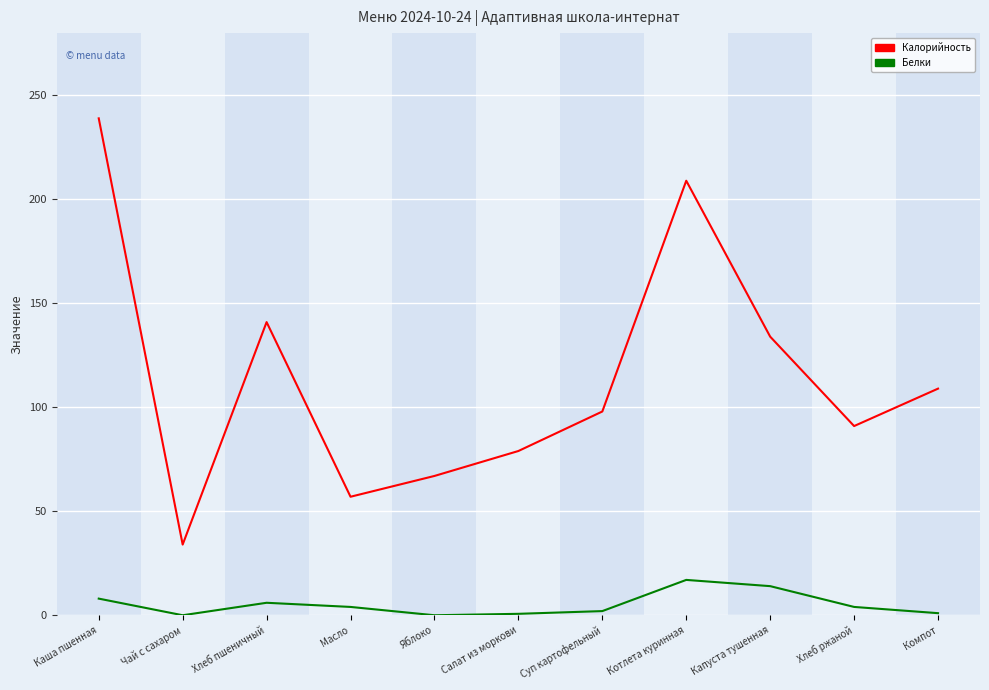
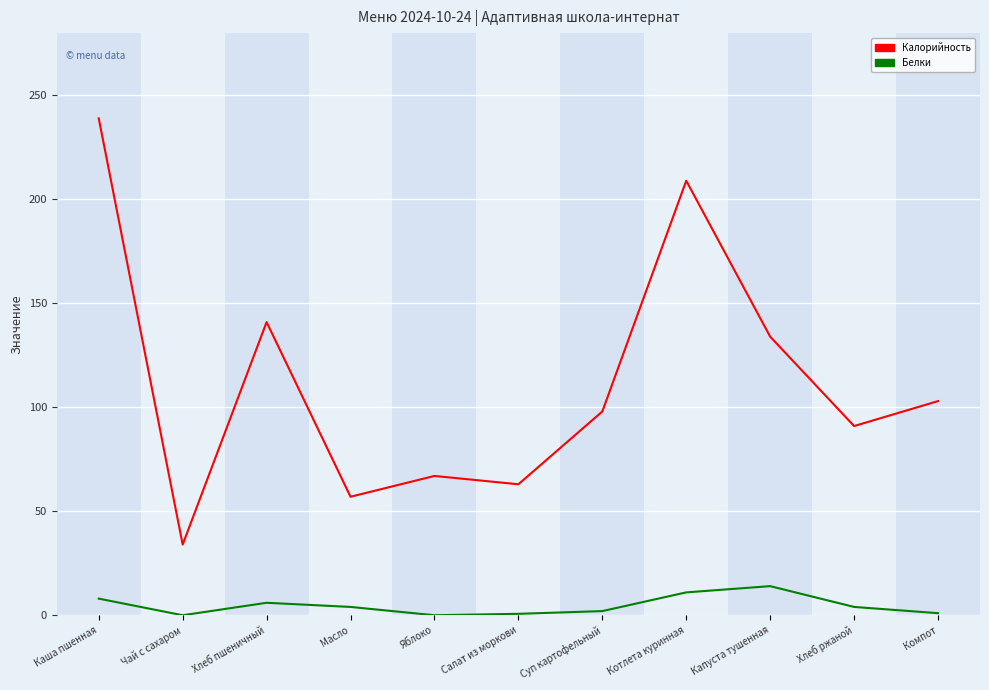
  {
    "Калорийность": {
      "Каша пшенная": 239,
      "Чай с сахаром": 34,
      "Хлеб пшеничный": 141,
      "Масло": 57,
      "Яблоко": 67,
-     "Салат из моркови": 79,
+     "Салат из моркови": 63,
      "Суп картофельный": 98,
      "Котлета куринная": 209,
      "Капуста тушенная": 134,
      "Хлеб ржаной": 91,
-     "Компот": 109
+     "Компот": 103
    },
    "Белки": {
      "Каша пшенная": 8,
      "Чай с сахаром": 0,
      "Хлеб пшеничный": 6,
      "Масло": 4,
      "Яблоко": 0,
      "Салат из моркови": 1,
      "Суп картофельный": 2,
-     "Котлета куринная": 17,
+     "Котлета куринная": 11,
      "Капуста тушенная": 14,
      "Хлеб ржаной": 4,
      "Компот": 1
    }
  }
